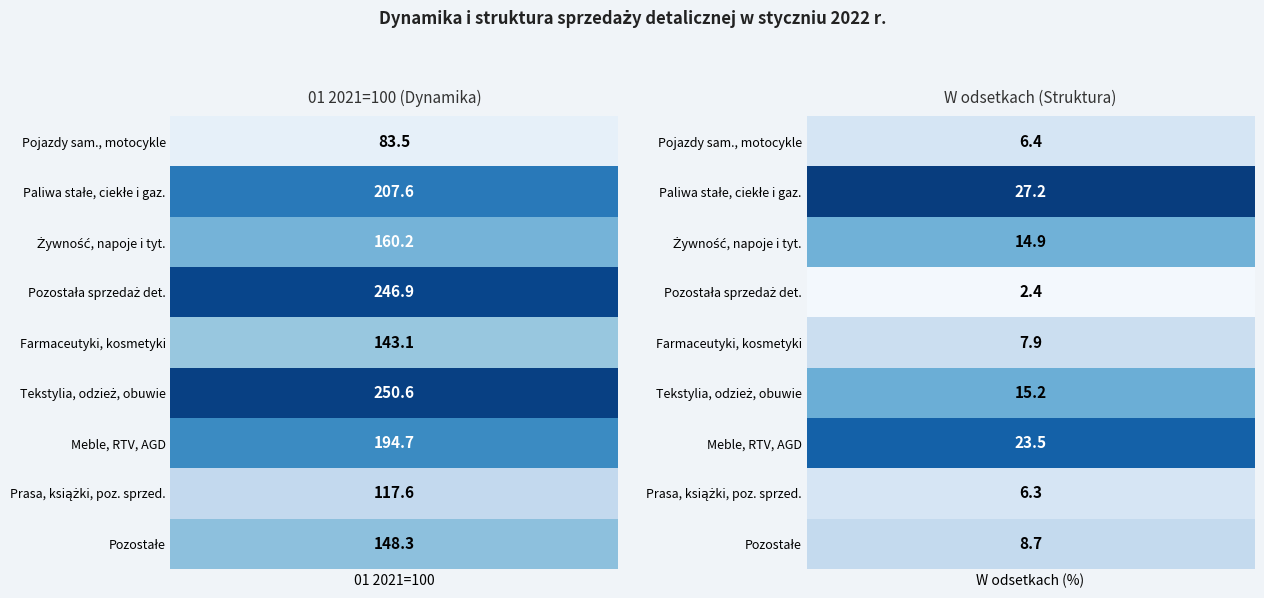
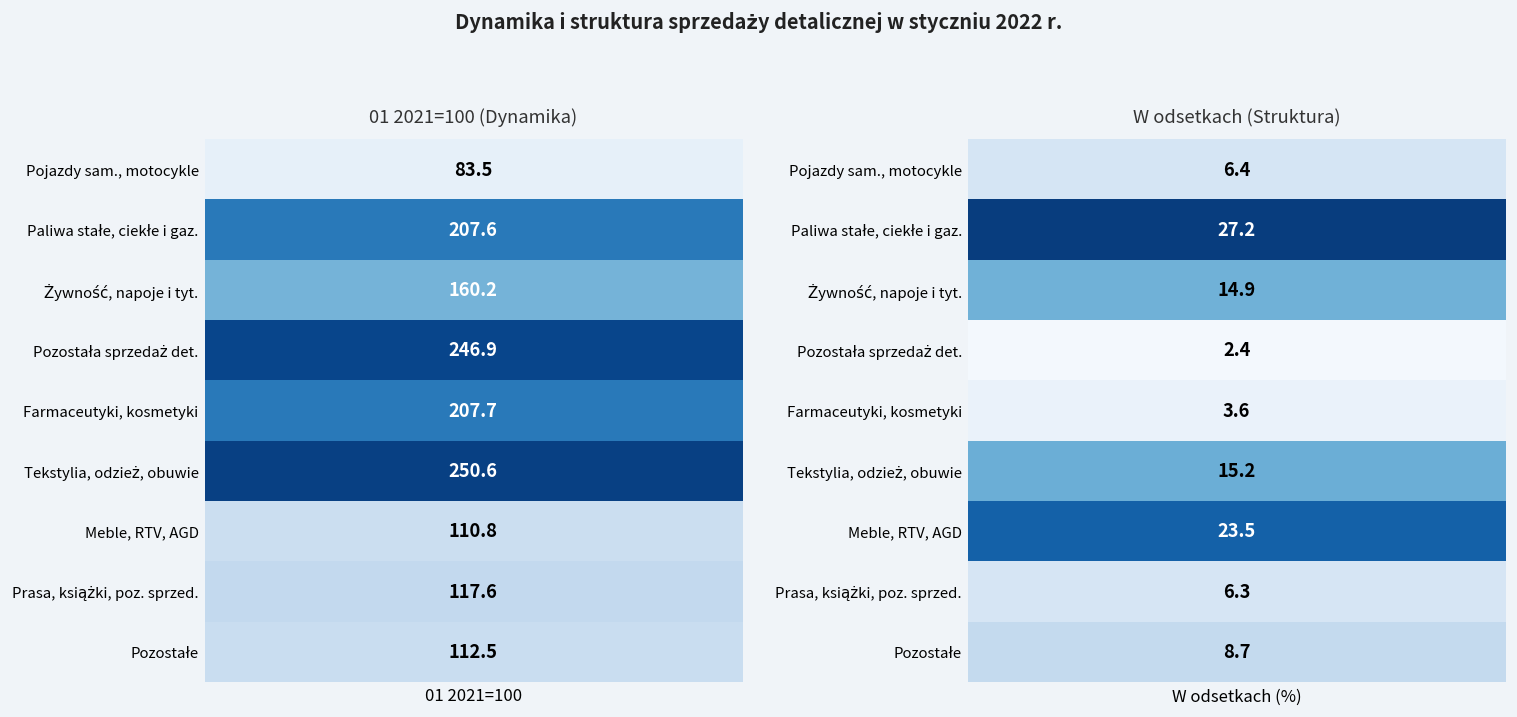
  {
    "01 2021=100 (Dynamika)": {
      "Pojazdy sam., motocykle": {
        "01 2021=100": 83.5
      },
      "Paliwa stałe, ciekłe i gaz.": {
        "01 2021=100": 207.6
      },
      "Żywność, napoje i tyt.": {
        "01 2021=100": 160.2
      },
      "Pozostała sprzedaż det.": {
        "01 2021=100": 246.9
      },
      "Farmaceutyki, kosmetyki": {
-       "01 2021=100": 143.1
+       "01 2021=100": 207.7
      },
      "Tekstylia, odzież, obuwie": {
        "01 2021=100": 250.6
      },
      "Meble, RTV, AGD": {
-       "01 2021=100": 194.7
+       "01 2021=100": 110.8
      },
      "Prasa, książki, poz. sprzed.": {
        "01 2021=100": 117.6
      },
      "Pozostałe": {
-       "01 2021=100": 148.3
+       "01 2021=100": 112.5
      }
    },
    "W odsetkach (Struktura)": {
      "Pojazdy sam., motocykle": {
        "W odsetkach (%)": 6.4
      },
      "Paliwa stałe, ciekłe i gaz.": {
        "W odsetkach (%)": 27.2
      },
      "Żywność, napoje i tyt.": {
        "W odsetkach (%)": 14.9
      },
      "Pozostała sprzedaż det.": {
        "W odsetkach (%)": 2.4
      },
      "Farmaceutyki, kosmetyki": {
-       "W odsetkach (%)": 7.9
+       "W odsetkach (%)": 3.6
      },
      "Tekstylia, odzież, obuwie": {
        "W odsetkach (%)": 15.2
      },
      "Meble, RTV, AGD": {
        "W odsetkach (%)": 23.5
      },
      "Prasa, książki, poz. sprzed.": {
        "W odsetkach (%)": 6.3
      },
      "Pozostałe": {
        "W odsetkach (%)": 8.7
      }
    }
  }
